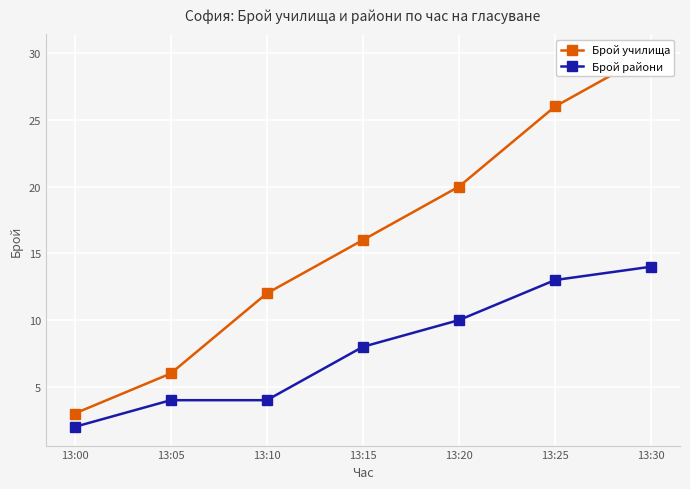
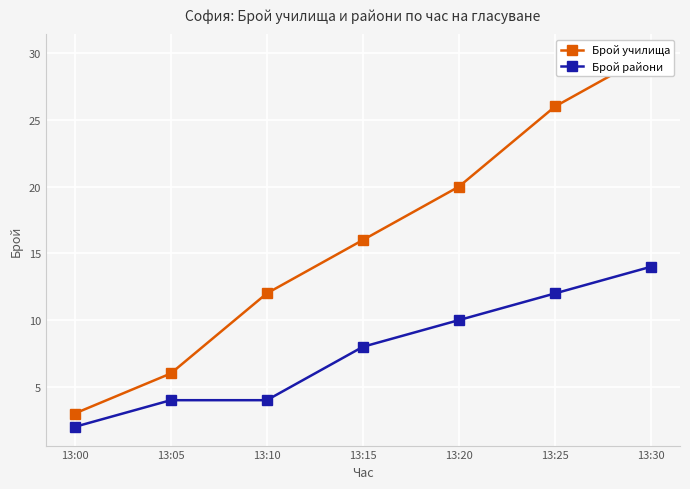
  {
    "Брой училища": {
      "13:00": 3,
      "13:05": 6,
      "13:10": 12,
      "13:15": 16,
      "13:20": 20,
      "13:25": 26
    },
    "Брой райони": {
      "13:00": 2,
      "13:05": 4,
      "13:10": 4,
      "13:15": 8,
      "13:20": 10,
-     "13:25": 13,
+     "13:25": 12,
      "13:30": 14
    }
  }
